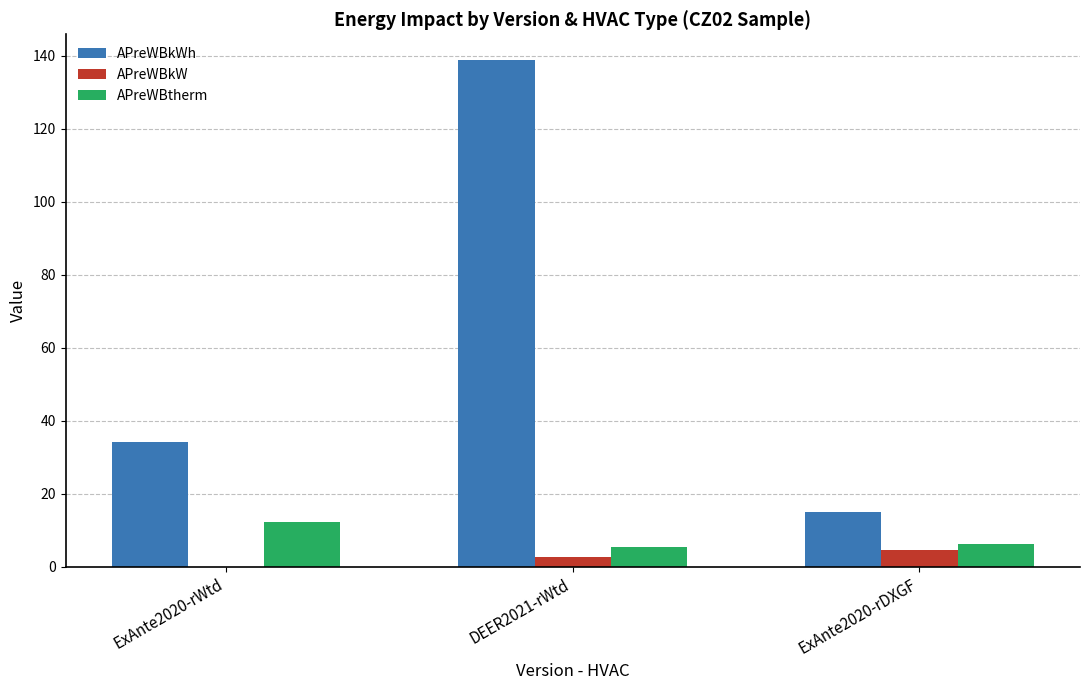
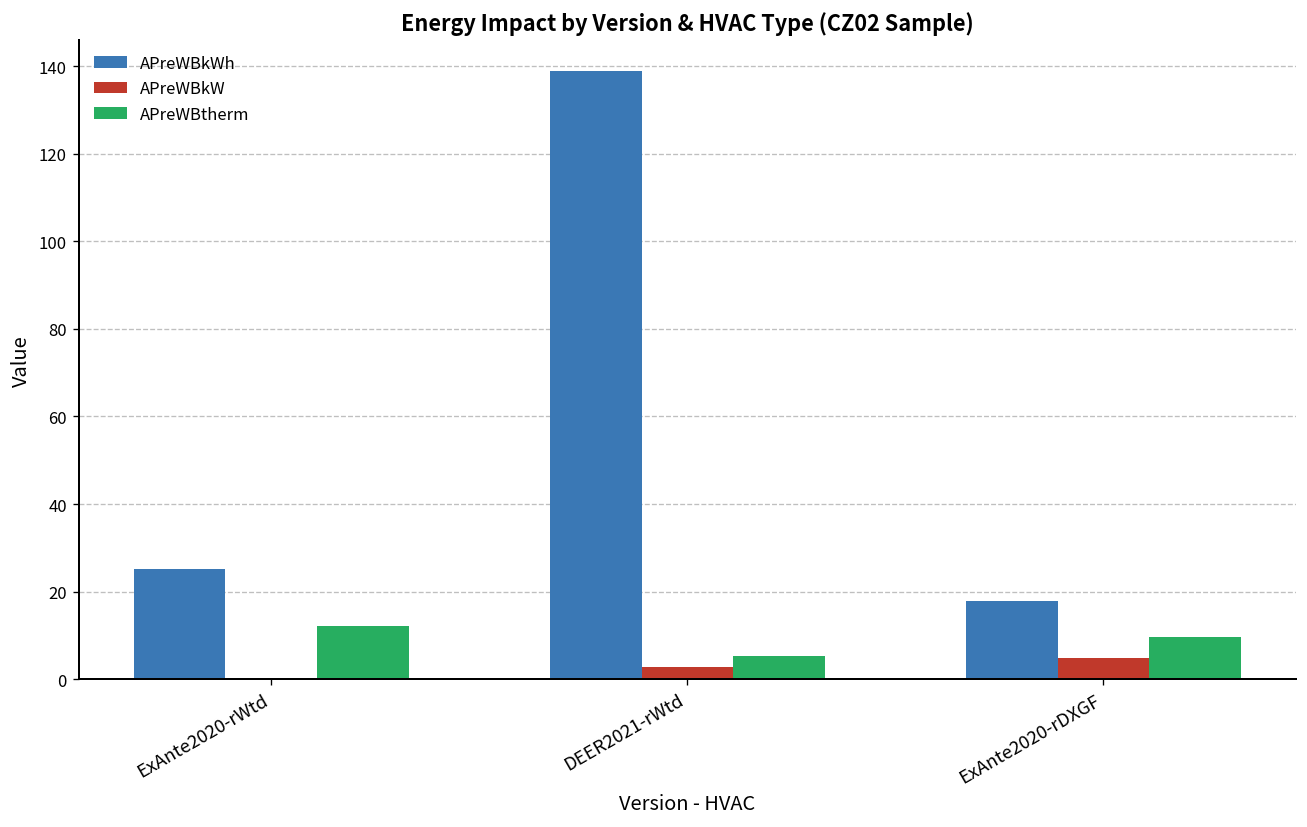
  {
    "APreWBkWh": {
-     "ExAnte2020-rWtd": 34,
+     "ExAnte2020-rWtd": 25,
      "DEER2021-rWtd": 139,
-     "ExAnte2020-rDXGF": 15
+     "ExAnte2020-rDXGF": 18
    },
    "APreWBkW": {
      "DEER2021-rWtd": 3,
      "ExAnte2020-rDXGF": 5
    },
    "APreWBtherm": {
      "ExAnte2020-rWtd": 12,
      "DEER2021-rWtd": 5,
-     "ExAnte2020-rDXGF": 6
+     "ExAnte2020-rDXGF": 10
    }
  }
